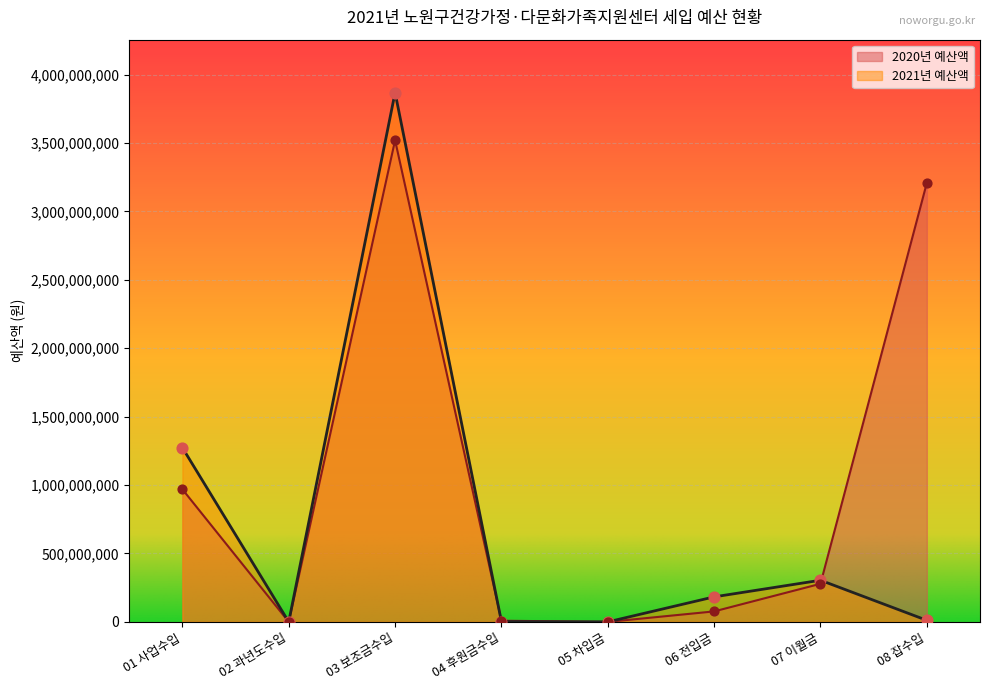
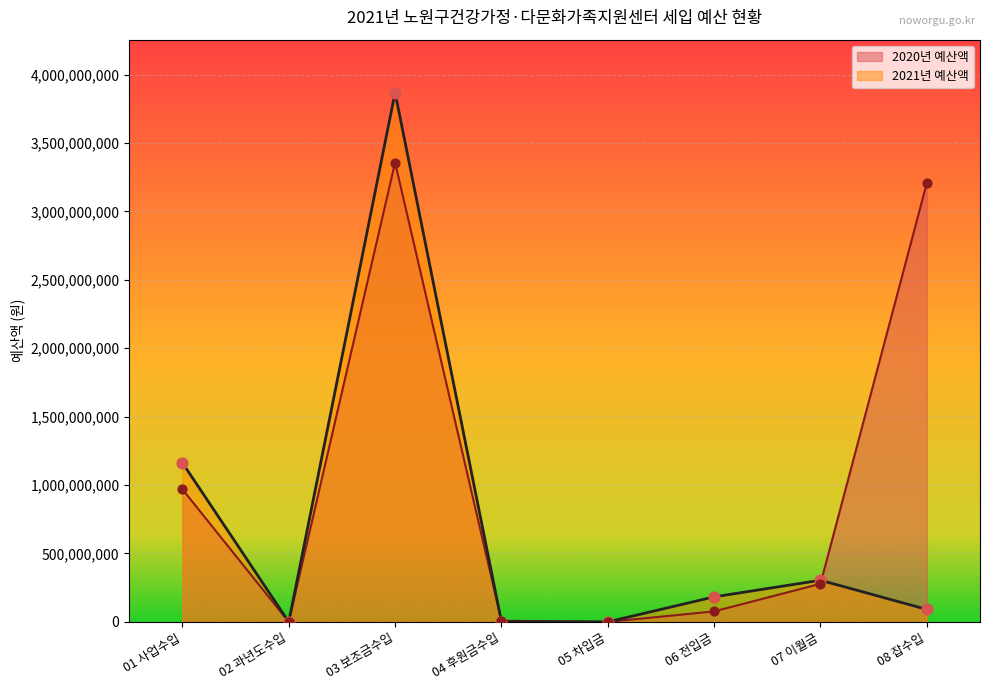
  {
    "2020년 예산액": {
      "01 사업수입": "970,000,000",
-     "03 보조금수입": "3,520,000,000",
+     "03 보조금수입": "3,360,000,000",
      "06 전입금": "80,000,000",
      "07 이월금": "280,000,000",
      "08 잡수입": "3,210,000,000"
    },
    "2021년 예산액": {
-     "01 사업수입": "1,270,000,000",
+     "01 사업수입": "1,160,000,000",
      "03 보조금수입": "3,870,000,000",
      "06 전입금": "180,000,000",
      "07 이월금": "300,000,000",
-     "08 잡수입": "10,000,000"
+     "08 잡수입": "90,000,000"
    }
  }
